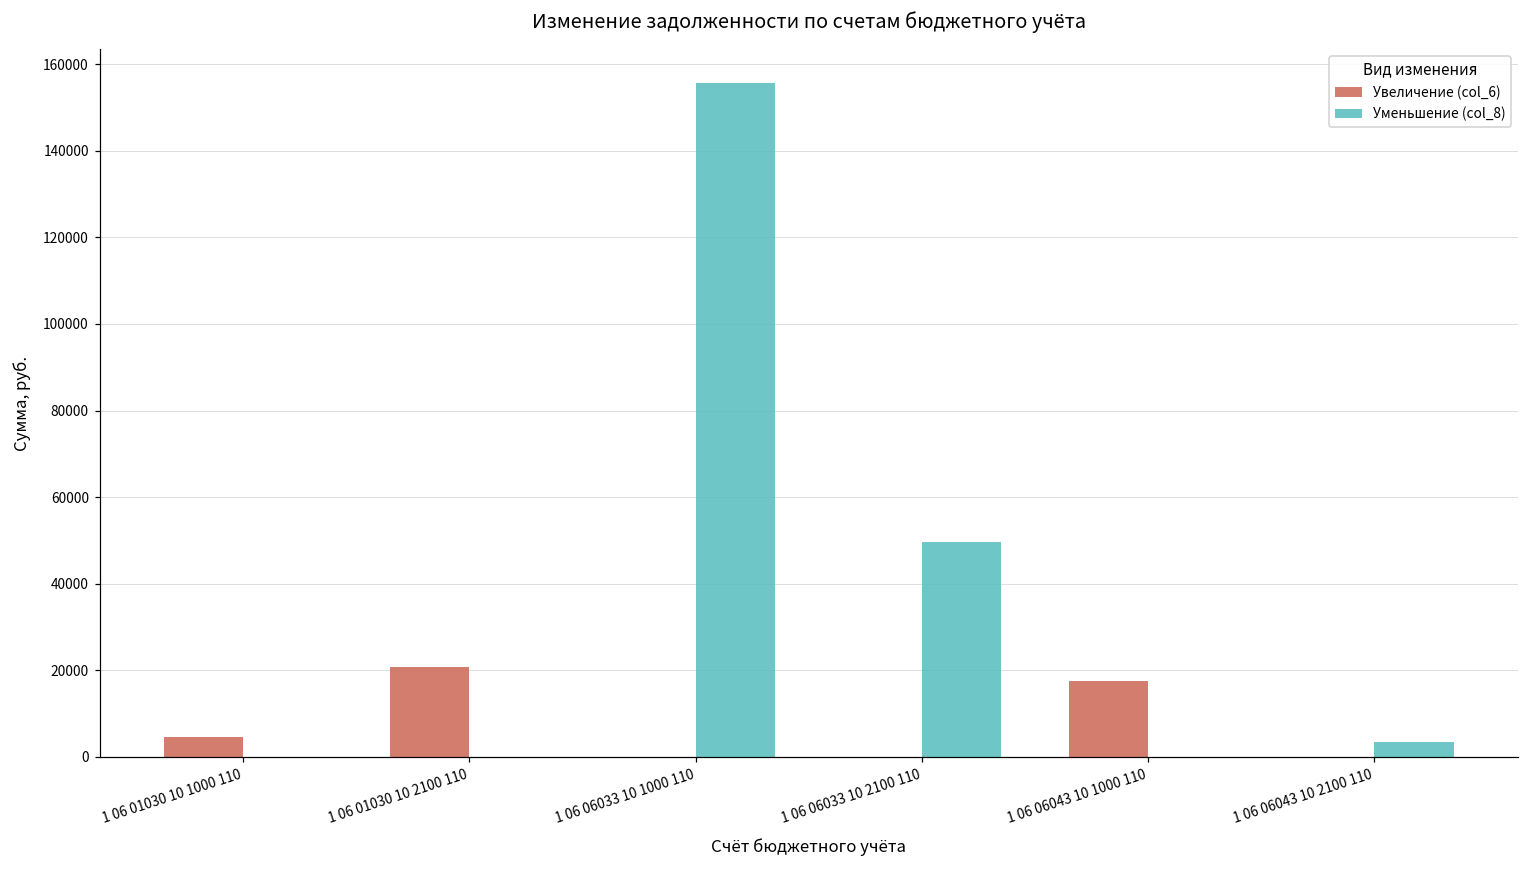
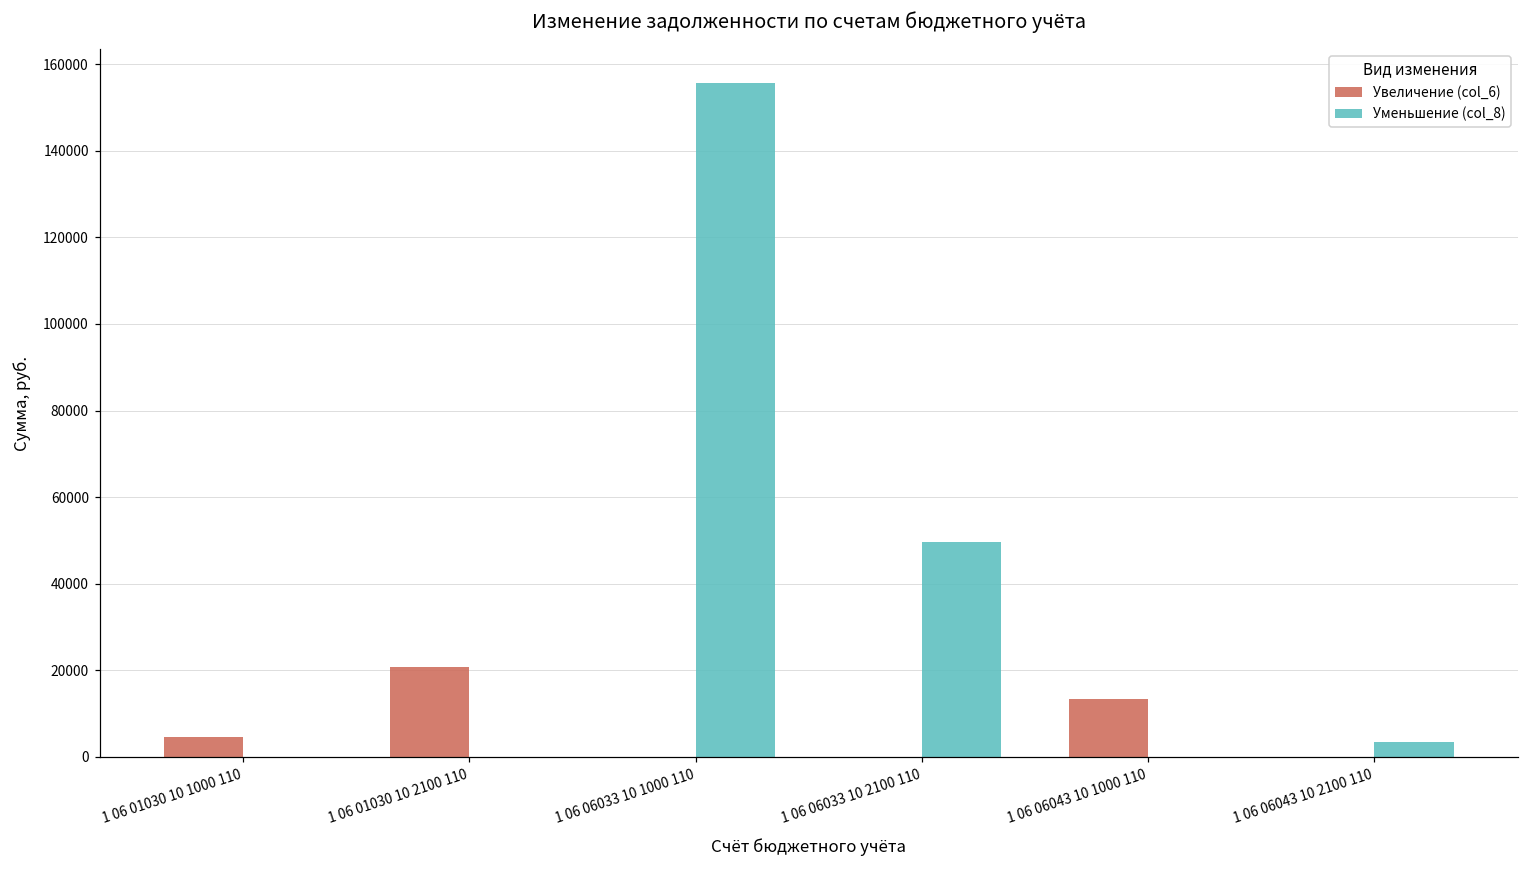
  {
    "Увеличение (col_6)": {
      "1 06 01030 10 1000 110": 5000,
      "1 06 01030 10 2100 110": 21000,
      "1 06 06033 10 1000 110": 0,
      "1 06 06033 10 2100 110": 0,
-     "1 06 06043 10 1000 110": 18000,
+     "1 06 06043 10 1000 110": 13000,
      "1 06 06043 10 2100 110": 0
    },
    "Уменьшение (col_8)": {
      "1 06 01030 10 1000 110": 0,
      "1 06 01030 10 2100 110": 0,
      "1 06 06033 10 1000 110": 156000,
      "1 06 06033 10 2100 110": 50000,
      "1 06 06043 10 1000 110": 0,
      "1 06 06043 10 2100 110": 3000
    }
  }
